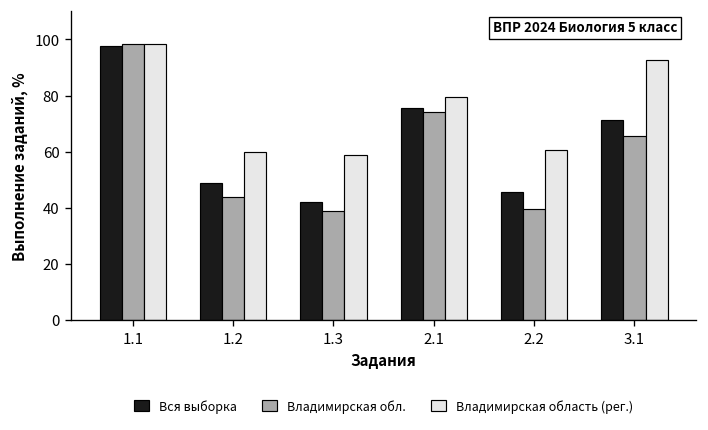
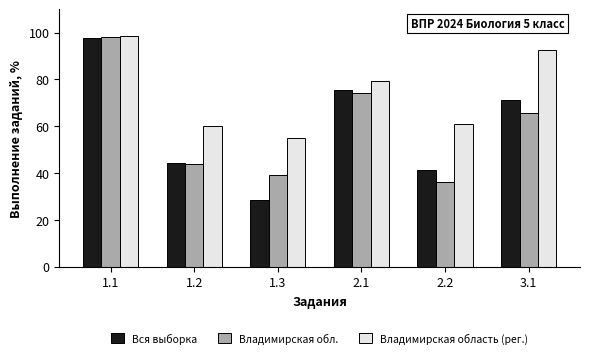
  {
    "Вся выборка": {
      "1.1": 98,
-     "1.2": 49,
-     "1.3": 42,
+     "1.2": 44,
+     "1.3": 29,
      "2.1": 75,
-     "2.2": 46,
+     "2.2": 41,
      "3.1": 71
    },
    "Владимирская обл.": {
      "1.1": 98,
      "1.2": 44,
      "1.3": 39,
      "2.1": 74,
-     "2.2": 40,
+     "2.2": 36,
      "3.1": 66
    },
    "Владимирская область (рег.)": {
      "1.1": 98,
      "1.2": 60,
-     "1.3": 59,
+     "1.3": 55,
      "2.1": 79,
      "2.2": 61
    }
  }
